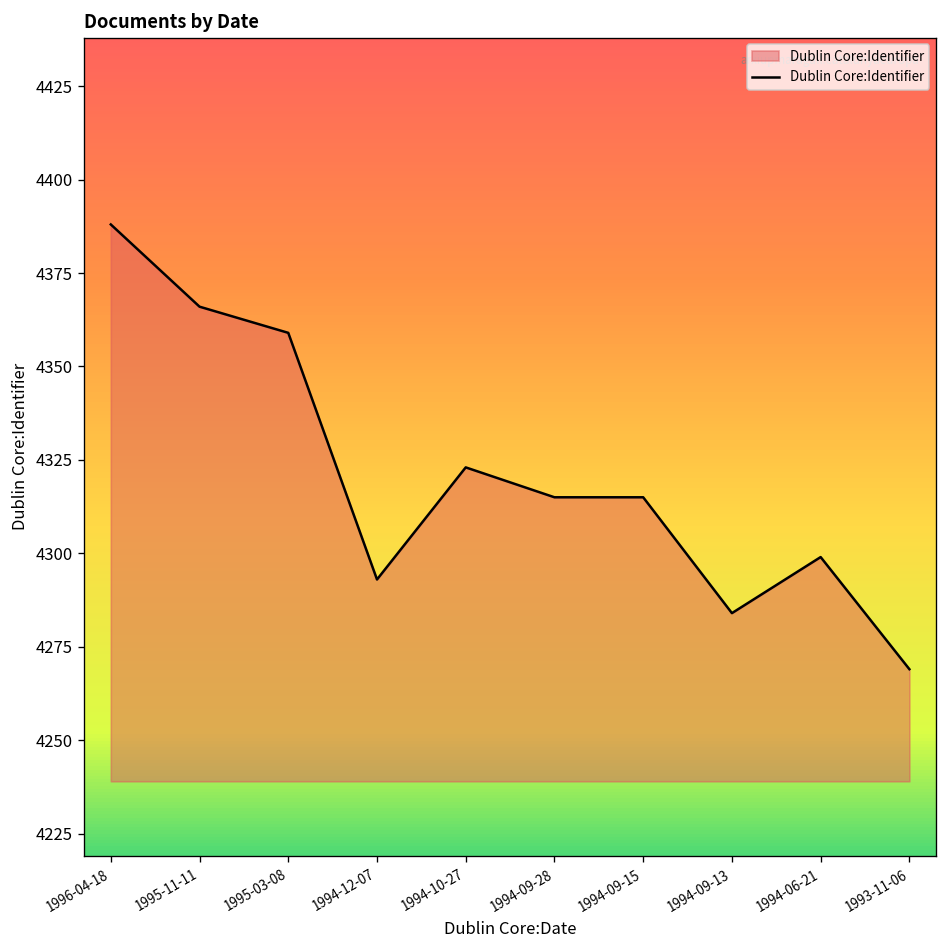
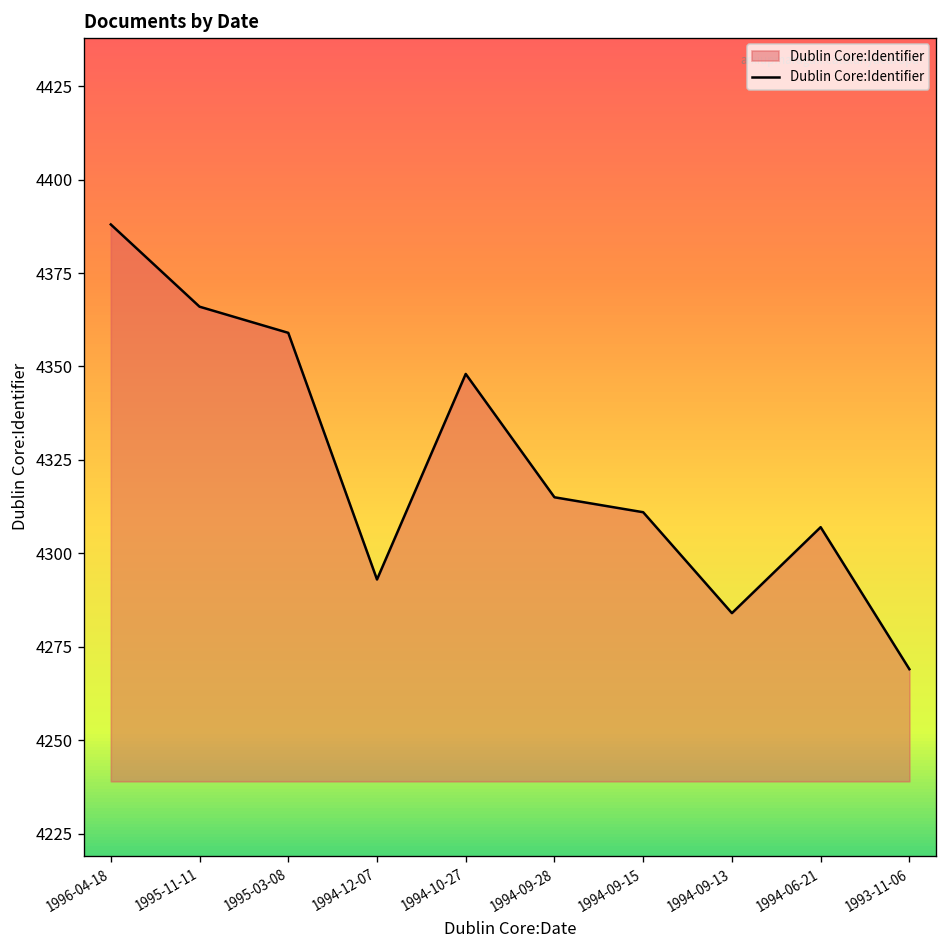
  {
    "1996-04-18": 4388,
    "1995-11-11": 4366,
    "1995-03-08": 4359,
    "1994-12-07": 4293,
-   "1994-10-27": 4323,
+   "1994-10-27": 4348,
    "1994-09-28": 4315,
-   "1994-09-15": 4315,
+   "1994-09-15": 4311,
    "1994-09-13": 4284,
-   "1994-06-21": 4299,
+   "1994-06-21": 4307,
    "1993-11-06": 4269
  }
